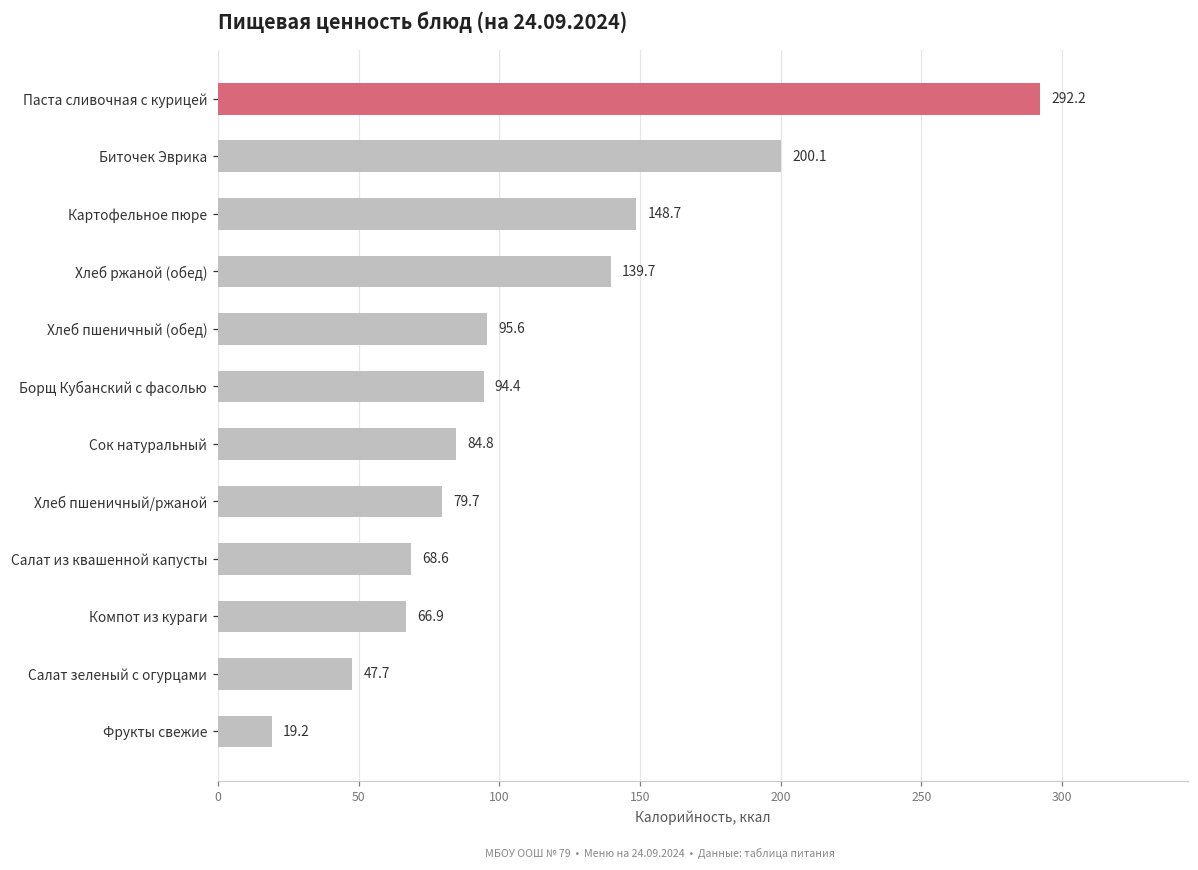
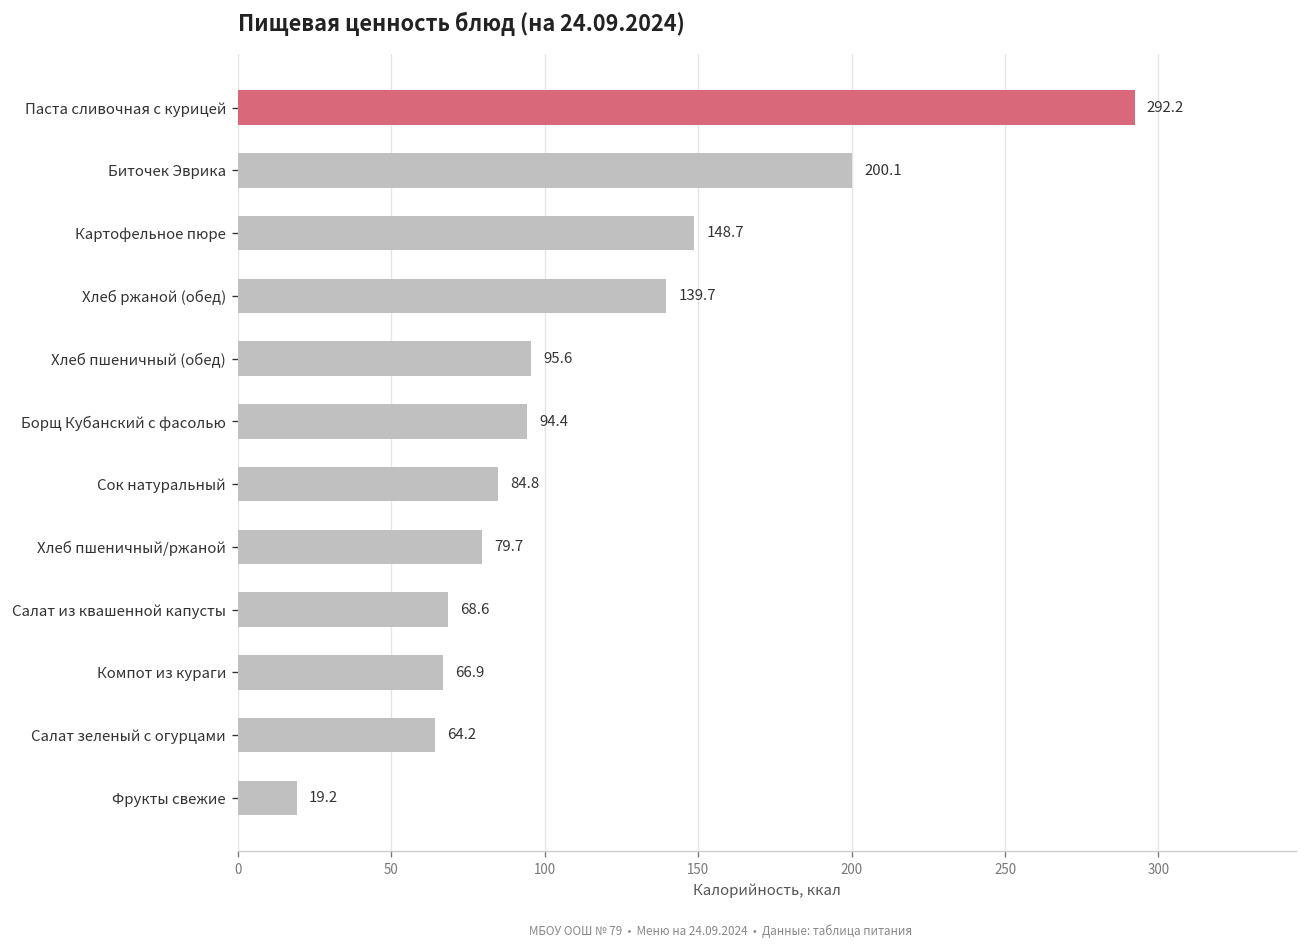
  {
    "Паста сливочная с курицей": 292.2,
    "Биточек Эврика": 200.1,
    "Картофельное пюре": 148.7,
    "Хлеб ржаной (обед)": 139.7,
    "Хлеб пшеничный (обед)": 95.6,
    "Борщ Кубанский с фасолью": 94.4,
    "Сок натуральный": 84.8,
    "Хлеб пшеничный/ржаной": 79.7,
    "Салат из квашенной капусты": 68.6,
    "Компот из кураги": 66.9,
-   "Салат зеленый с огурцами": 47.7,
+   "Салат зеленый с огурцами": 64.2,
    "Фрукты свежие": 19.2
  }
